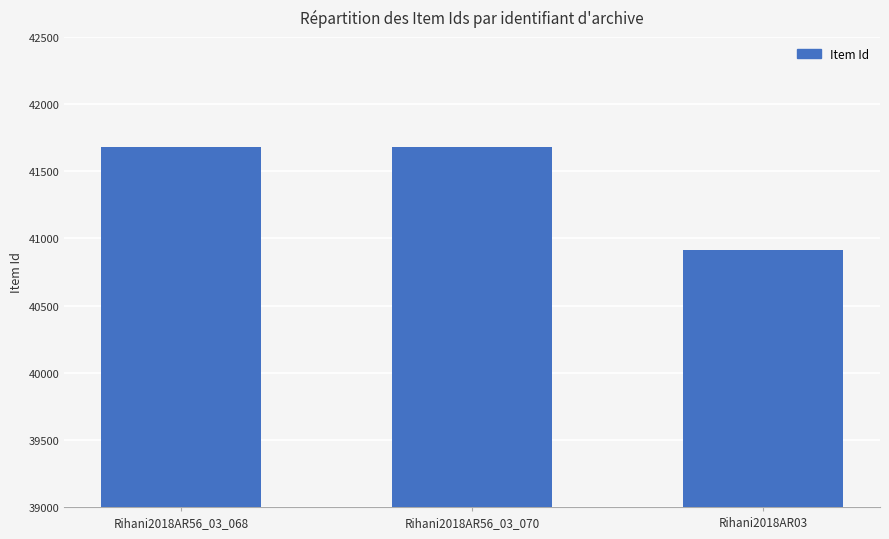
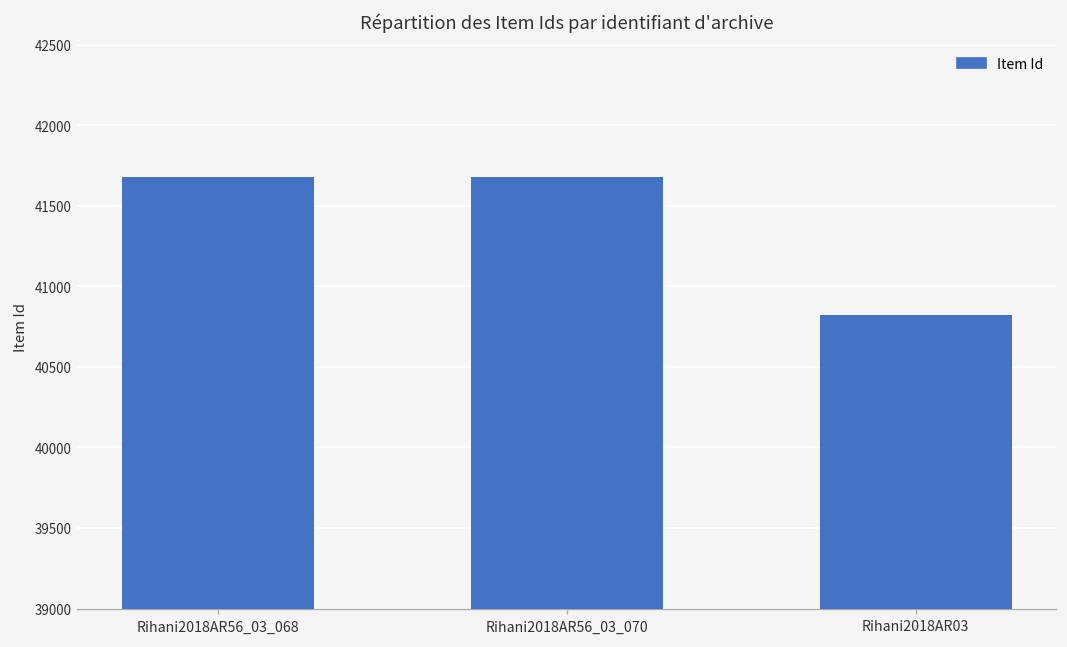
  {
    "Rihani2018AR56_03_068": 41680,
    "Rihani2018AR56_03_070": 41680,
-   "Rihani2018AR03": 40920
+   "Rihani2018AR03": 40820
  }
